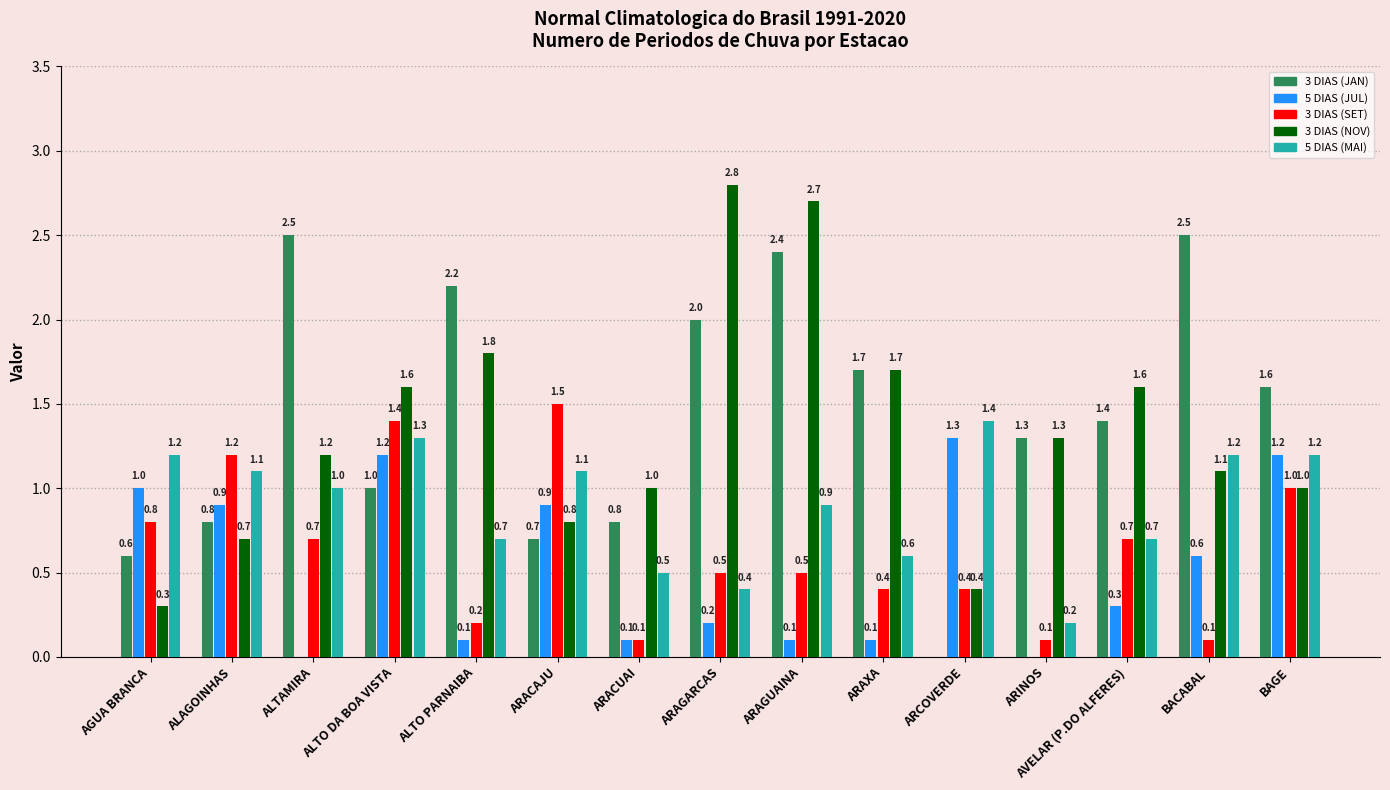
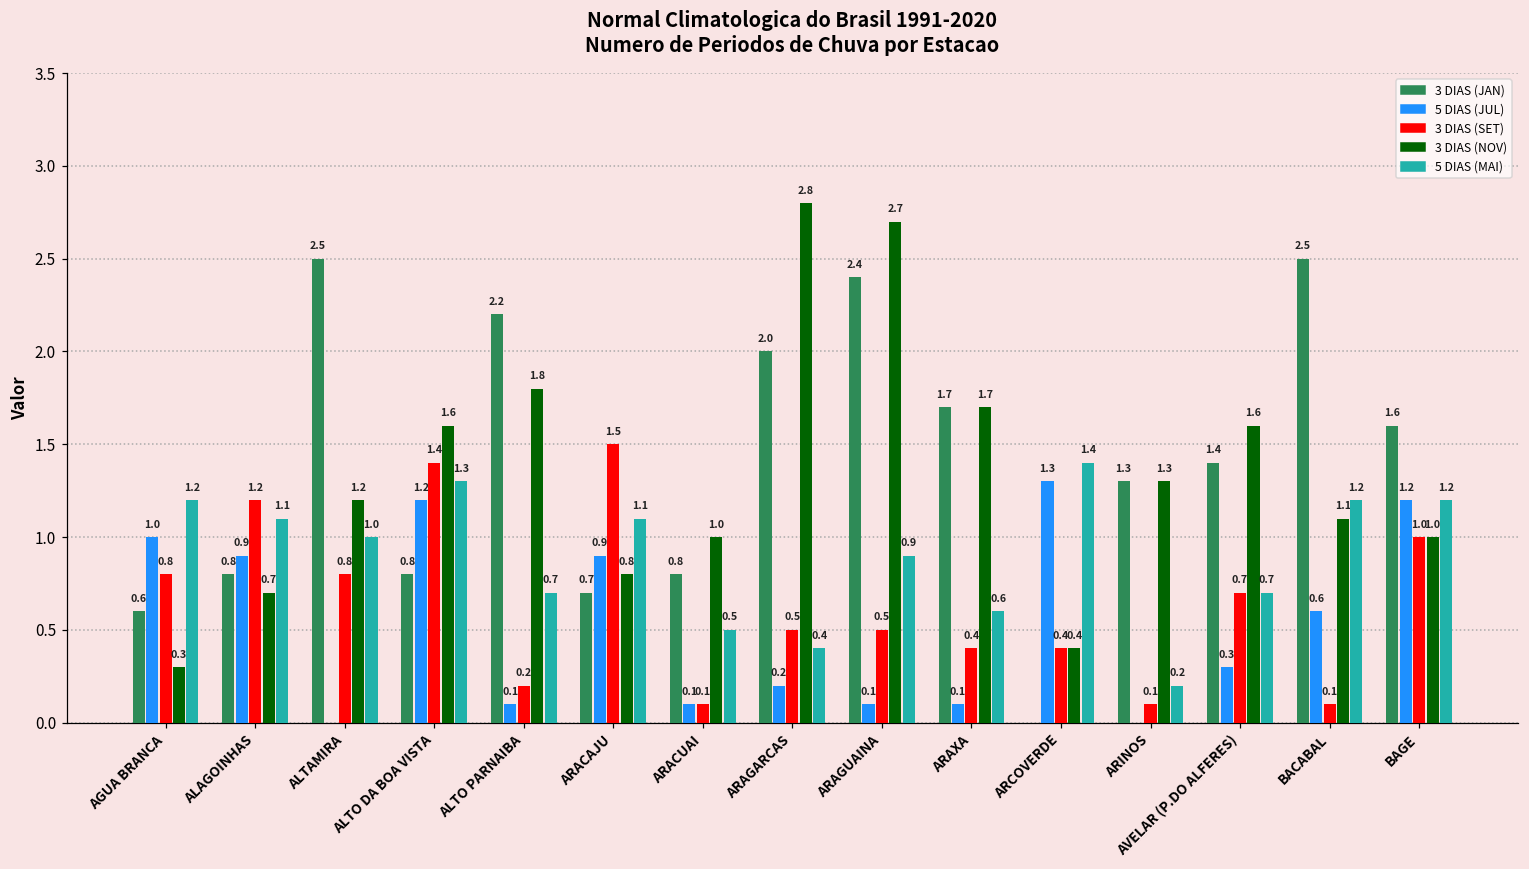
  {
    "3 DIAS (JAN)": {
      "AGUA BRANCA": 0.6,
      "ALAGOINHAS": 0.8,
      "ALTAMIRA": 2.5,
-     "ALTO DA BOA VISTA": 1.0,
+     "ALTO DA BOA VISTA": 0.8,
      "ALTO PARNAIBA": 2.2,
      "ARACAJU": 0.7,
      "ARACUAI": 0.8,
      "ARAGARCAS": 2.0,
      "ARAGUAINA": 2.4,
      "ARAXA": 1.7,
      "ARINOS": 1.3,
      "AVELAR (P.DO ALFERES)": 1.4,
      "BACABAL": 2.5,
      "BAGE": 1.6
    },
    "5 DIAS (JUL)": {
      "AGUA BRANCA": 1.0,
      "ALAGOINHAS": 0.9,
      "ALTO DA BOA VISTA": 1.2,
      "ALTO PARNAIBA": 0.1,
      "ARACAJU": 0.9,
      "ARAGARCAS": 0.2,
      "ARAGUAINA": 0.1,
      "ARAXA": 0.1,
      "ARCOVERDE": 1.3,
      "AVELAR (P.DO ALFERES)": 0.3,
      "BACABAL": 0.6,
      "BAGE": 1.2
    },
    "3 DIAS (SET)": {
      "AGUA BRANCA": 0.8,
      "ALAGOINHAS": 1.2,
-     "ALTAMIRA": 0.7,
+     "ALTAMIRA": 0.8,
      "ALTO DA BOA VISTA": 1.4,
      "ALTO PARNAIBA": 0.2,
      "ARACAJU": 1.5,
      "ARAGARCAS": 0.5,
      "ARAGUAINA": 0.5,
      "ARAXA": 0.4,
      "ARINOS": 0.1,
      "AVELAR (P.DO ALFERES)": 0.7,
      "BACABAL": 0.1
    },
    "3 DIAS (NOV)": {
      "AGUA BRANCA": 0.3,
      "ALAGOINHAS": 0.7,
      "ALTAMIRA": 1.2,
      "ALTO DA BOA VISTA": 1.6,
      "ALTO PARNAIBA": 1.8,
      "ARACAJU": 0.8,
      "ARACUAI": 1.0,
      "ARAGARCAS": 2.8,
      "ARAGUAINA": 2.7,
      "ARAXA": 1.7,
      "ARINOS": 1.3,
      "AVELAR (P.DO ALFERES)": 1.6,
      "BACABAL": 1.1
    },
    "5 DIAS (MAI)": {
      "AGUA BRANCA": 1.2,
      "ALAGOINHAS": 1.1,
      "ALTAMIRA": 1.0,
      "ALTO DA BOA VISTA": 1.3,
      "ALTO PARNAIBA": 0.7,
      "ARACAJU": 1.1,
      "ARACUAI": 0.5,
      "ARAGARCAS": 0.4,
      "ARAGUAINA": 0.9,
      "ARAXA": 0.6,
      "ARCOVERDE": 1.4,
      "ARINOS": 0.2,
      "AVELAR (P.DO ALFERES)": 0.7,
      "BACABAL": 1.2,
      "BAGE": 1.2
    }
  }
